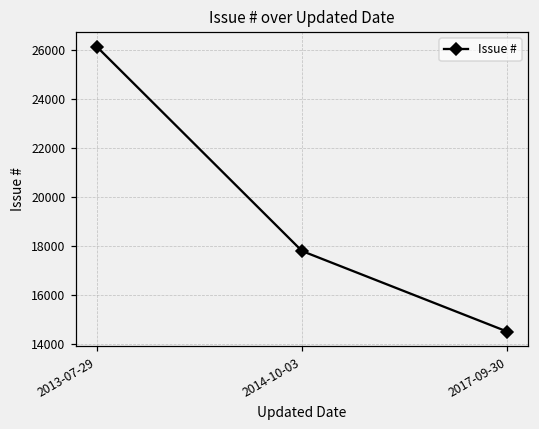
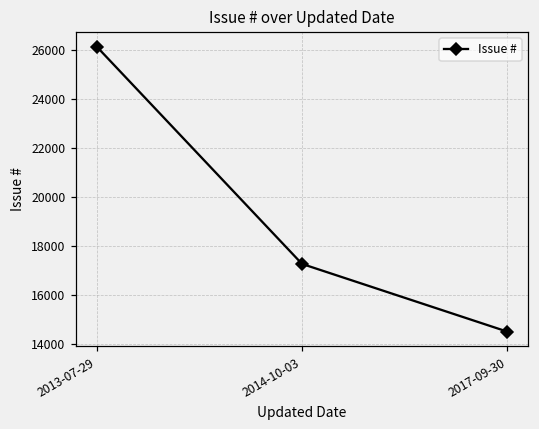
  {
    "2013-07-29": 26100,
-   "2014-10-03": 17800,
+   "2014-10-03": 17300,
    "2017-09-30": 14500
  }
